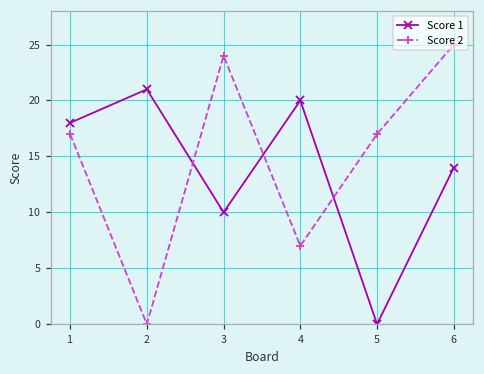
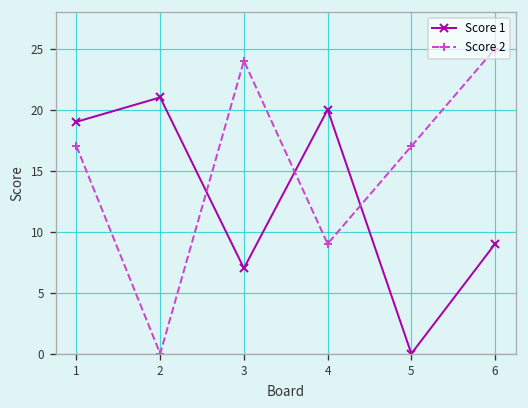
  {
    "Score 1": {
-     "1": 18,
+     "1": 19,
      "2": 21,
-     "3": 10,
+     "3": 7,
      "4": 20,
      "5": 0,
-     "6": 14
+     "6": 9
    },
    "Score 2": {
      "1": 17,
      "2": 0,
      "3": 24,
-     "4": 7,
+     "4": 9,
      "5": 17
    }
  }
